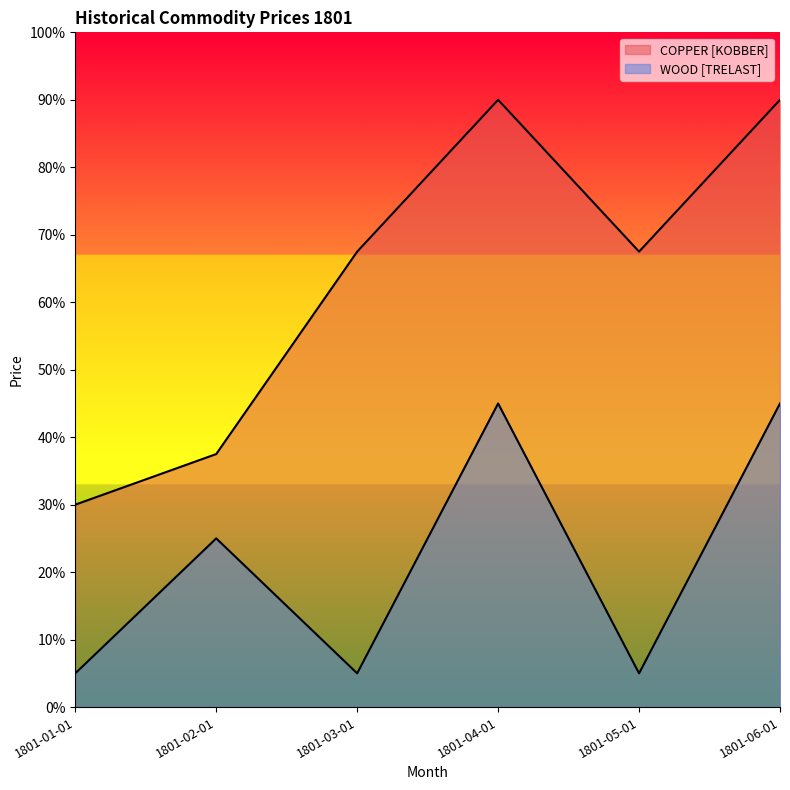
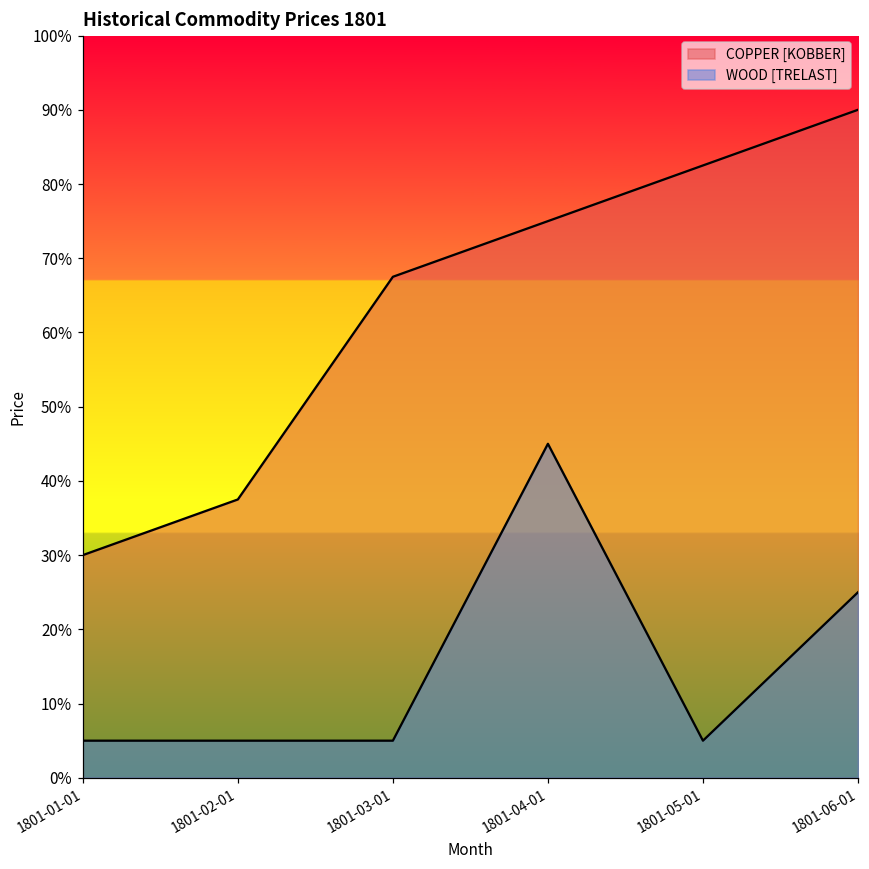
  {
    "COPPER [KOBBER]": {
      "1801-01-01": "30%",
      "1801-02-01": "38%",
      "1801-03-01": "68%",
-     "1801-04-01": "90%",
-     "1801-05-01": "68%",
+     "1801-04-01": "75%",
+     "1801-05-01": "83%",
      "1801-06-01": "90%"
    },
    "WOOD [TRELAST]": {
      "1801-01-01": "5%",
-     "1801-02-01": "25%",
+     "1801-02-01": "5%",
      "1801-03-01": "5%",
      "1801-04-01": "45%",
      "1801-05-01": "5%",
-     "1801-06-01": "45%"
+     "1801-06-01": "25%"
    }
  }
